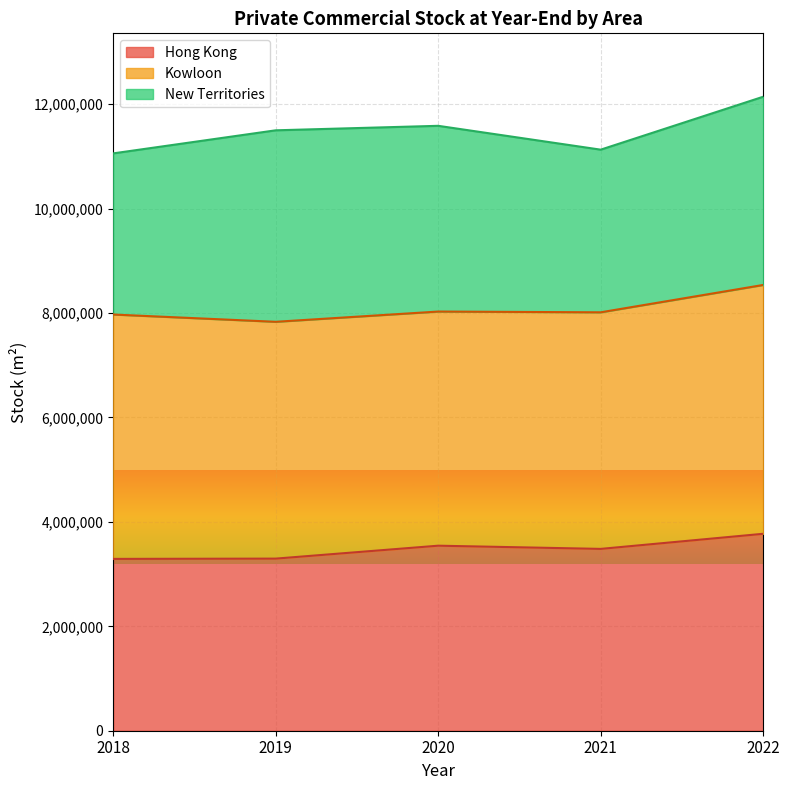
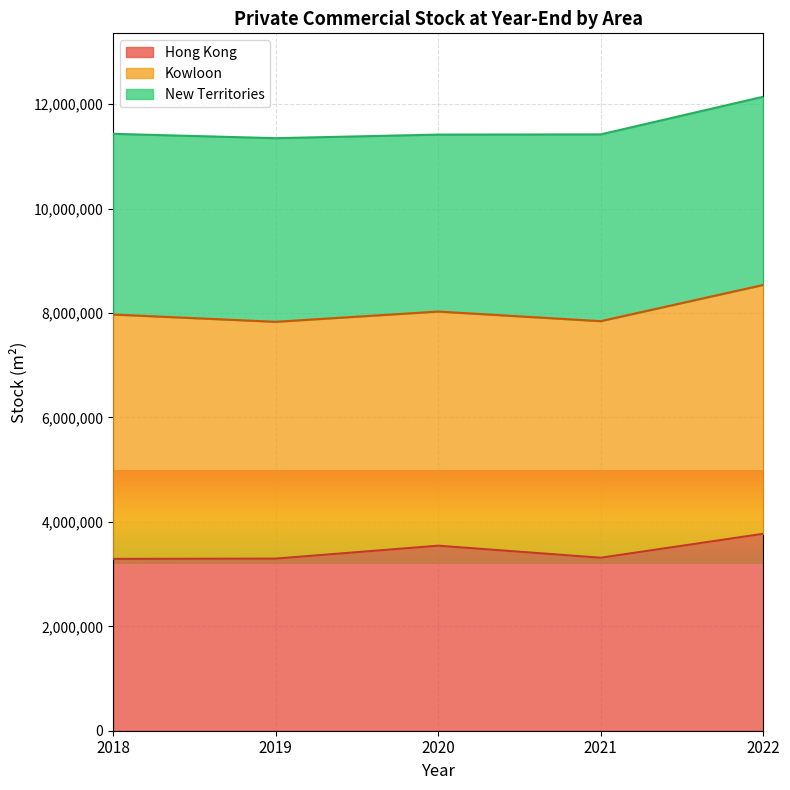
  {
    "Hong Kong": {
      "2018": "3,300,000",
      "2019": "3,300,000",
      "2020": "3,500,000",
-     "2021": "3,500,000",
+     "2021": "3,300,000",
      "2022": "3,800,000"
    },
    "Kowloon": {
      "2018": "4,700,000",
      "2019": "4,500,000",
      "2020": "4,500,000",
      "2021": "4,500,000",
      "2022": "4,800,000"
    },
    "New Territories": {
-     "2018": "3,100,000",
-     "2019": "3,700,000",
-     "2020": "3,600,000",
-     "2021": "3,100,000",
+     "2018": "3,500,000",
+     "2019": "3,500,000",
+     "2020": "3,400,000",
+     "2021": "3,600,000",
      "2022": "3,600,000"
    }
  }
